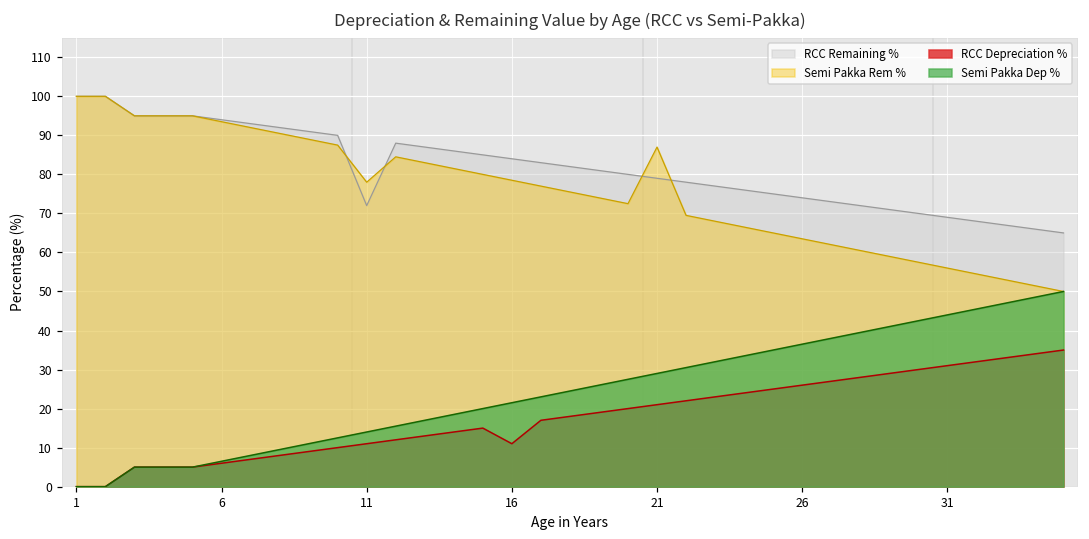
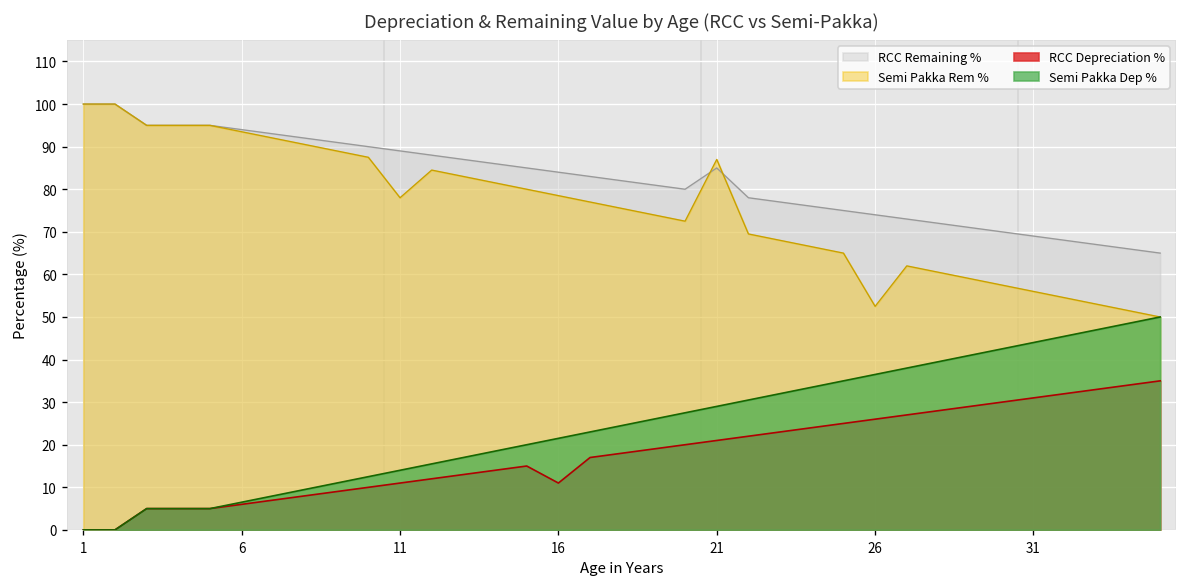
  {
    "RCC Remaining %": {
-     "11": 72,
+     "11": 89,
      "16": 84,
-     "21": 79,
+     "21": 85,
      "26": 74,
      "31": 69
    },
    "Semi Pakka Rem %": {
      "11": 78,
      "16": 79,
      "21": 87,
-     "26": 64,
+     "26": 53,
      "31": 56
    },
    "RCC Depreciation %": {
      "11": 11,
      "16": 11,
      "21": 21,
      "26": 26,
      "31": 31
    },
    "Semi Pakka Dep %": {
      "11": 14,
      "16": 22,
      "21": 29,
      "26": 37,
      "31": 44
    }
  }
